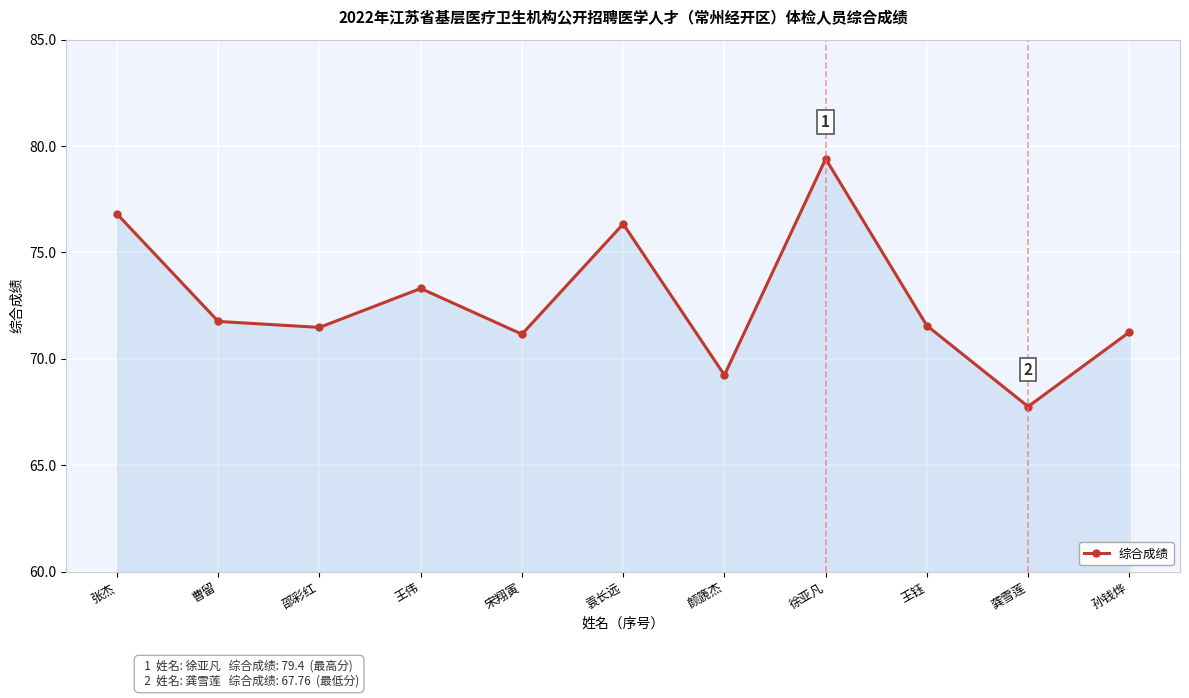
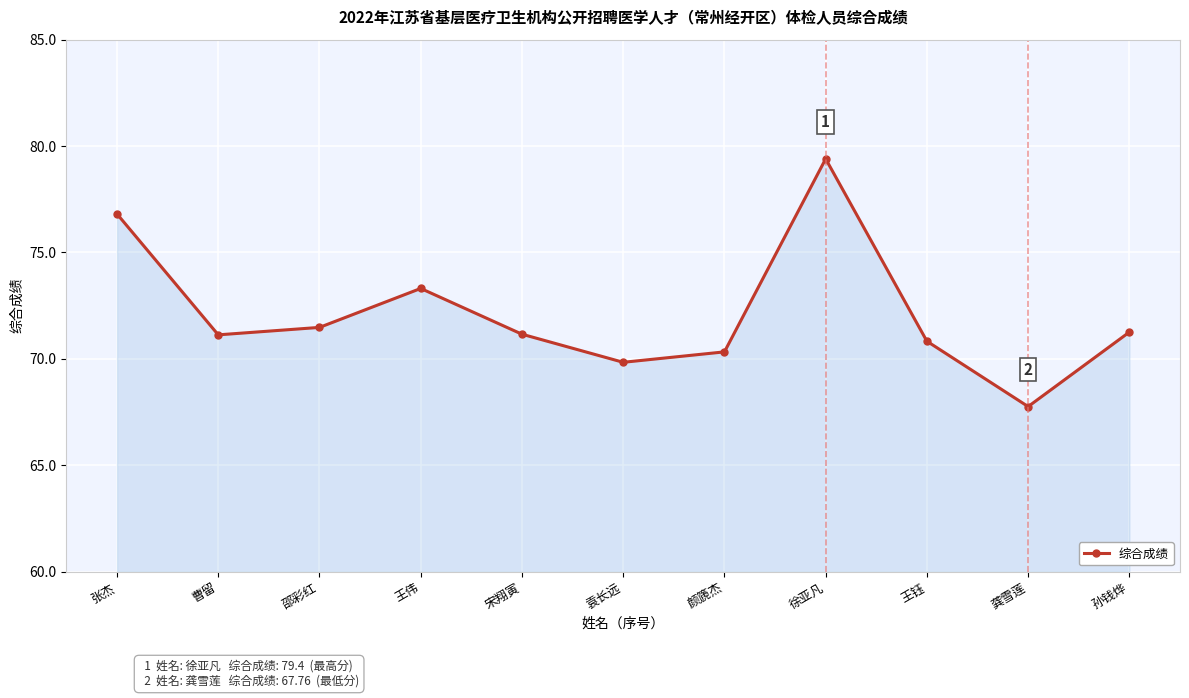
  {
    "张杰": 76.8,
-   "曹留": 71.8,
+   "曹留": 71.1,
    "邵彩红": 71.5,
    "王伟": 73.3,
    "宋翔寅": 71.2,
-   "袁长远": 76.3,
-   "颜篪杰": 69.2,
+   "袁长远": 69.8,
+   "颜篪杰": 70.3,
    "徐亚凡": 79.4,
-   "王钰": 71.6,
+   "王钰": 70.8,
    "龚雪莲": 67.8,
    "孙钱烨": 71.3
  }
